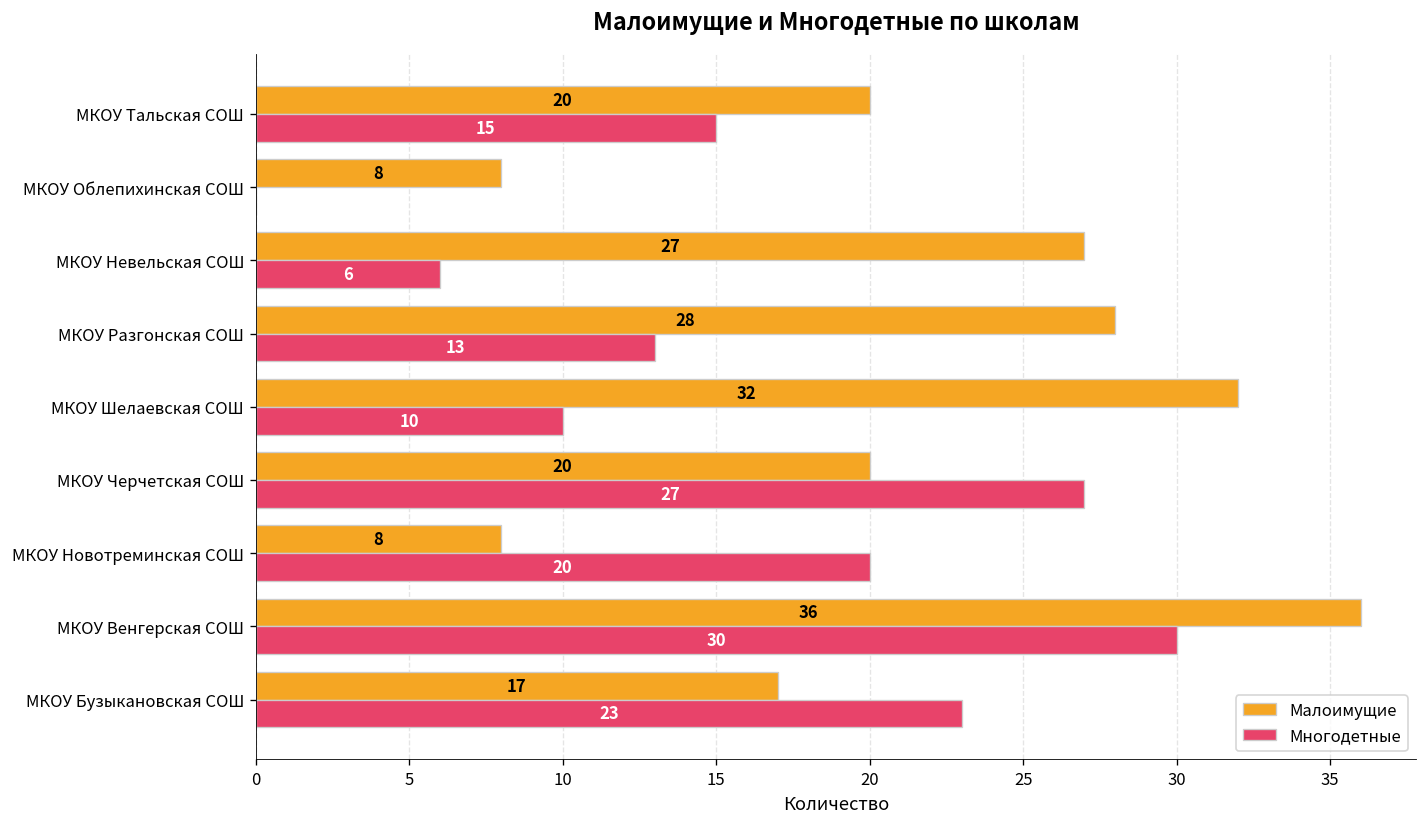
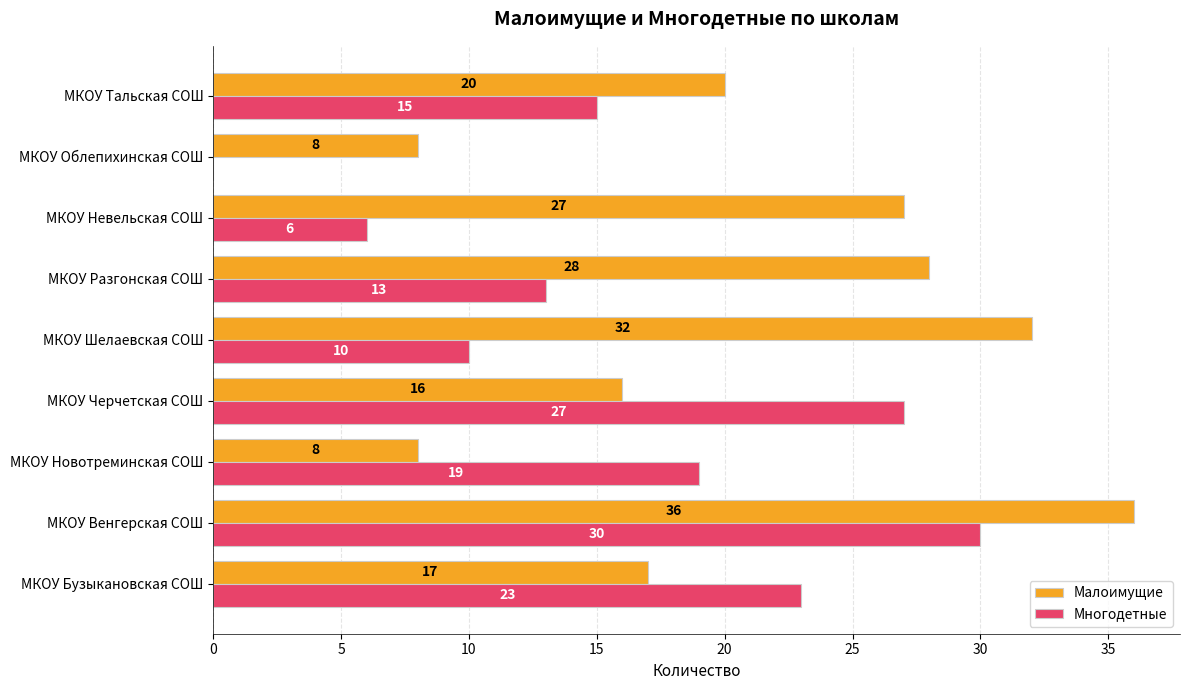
  {
    "Малоимущие": {
      "МКОУ Тальская СОШ": 20,
      "МКОУ Облепихинская СОШ": 8,
      "МКОУ Невельская СОШ": 27,
      "МКОУ Разгонская СОШ": 28,
      "МКОУ Шелаевская СОШ": 32,
-     "МКОУ Черчетская СОШ": 20,
+     "МКОУ Черчетская СОШ": 16,
      "МКОУ Новотреминская СОШ": 8,
      "МКОУ Венгерская СОШ": 36,
      "МКОУ Бузыкановская СОШ": 17
    },
    "Многодетные": {
      "МКОУ Тальская СОШ": 15,
      "МКОУ Невельская СОШ": 6,
      "МКОУ Разгонская СОШ": 13,
      "МКОУ Шелаевская СОШ": 10,
      "МКОУ Черчетская СОШ": 27,
-     "МКОУ Новотреминская СОШ": 20,
+     "МКОУ Новотреминская СОШ": 19,
      "МКОУ Венгерская СОШ": 30,
      "МКОУ Бузыкановская СОШ": 23
    }
  }
